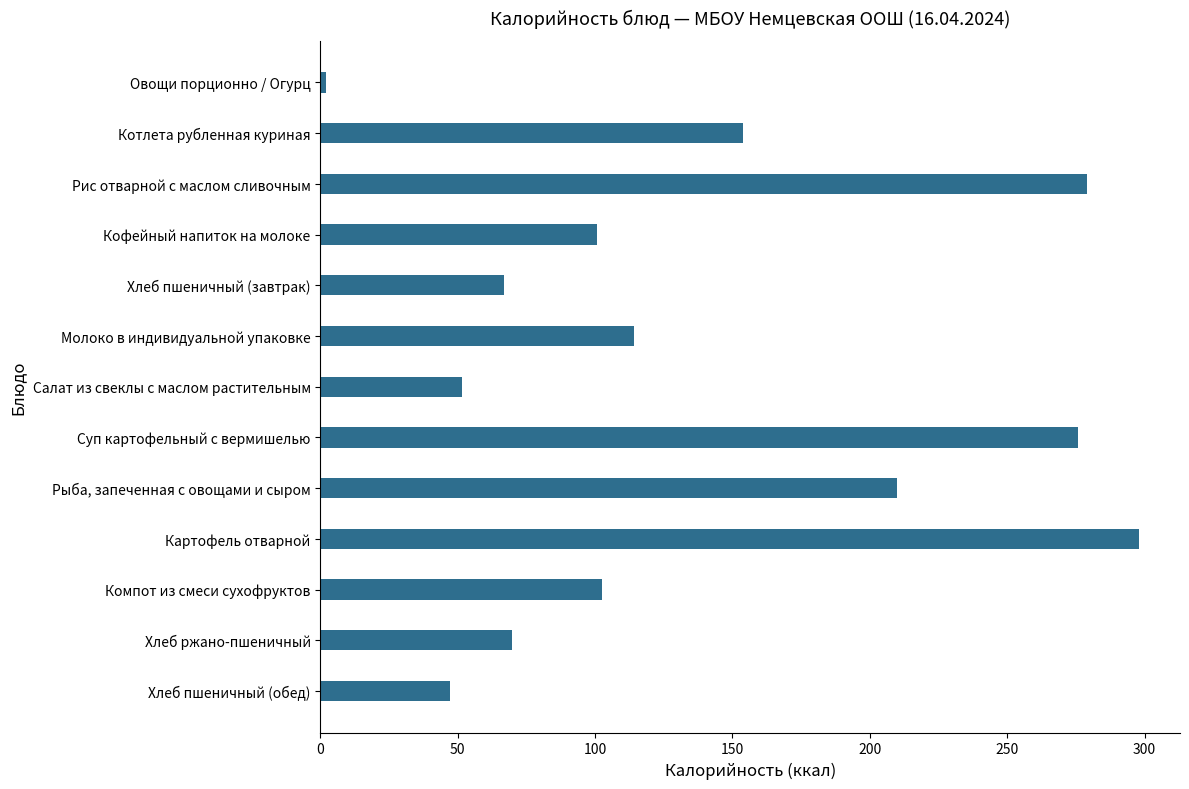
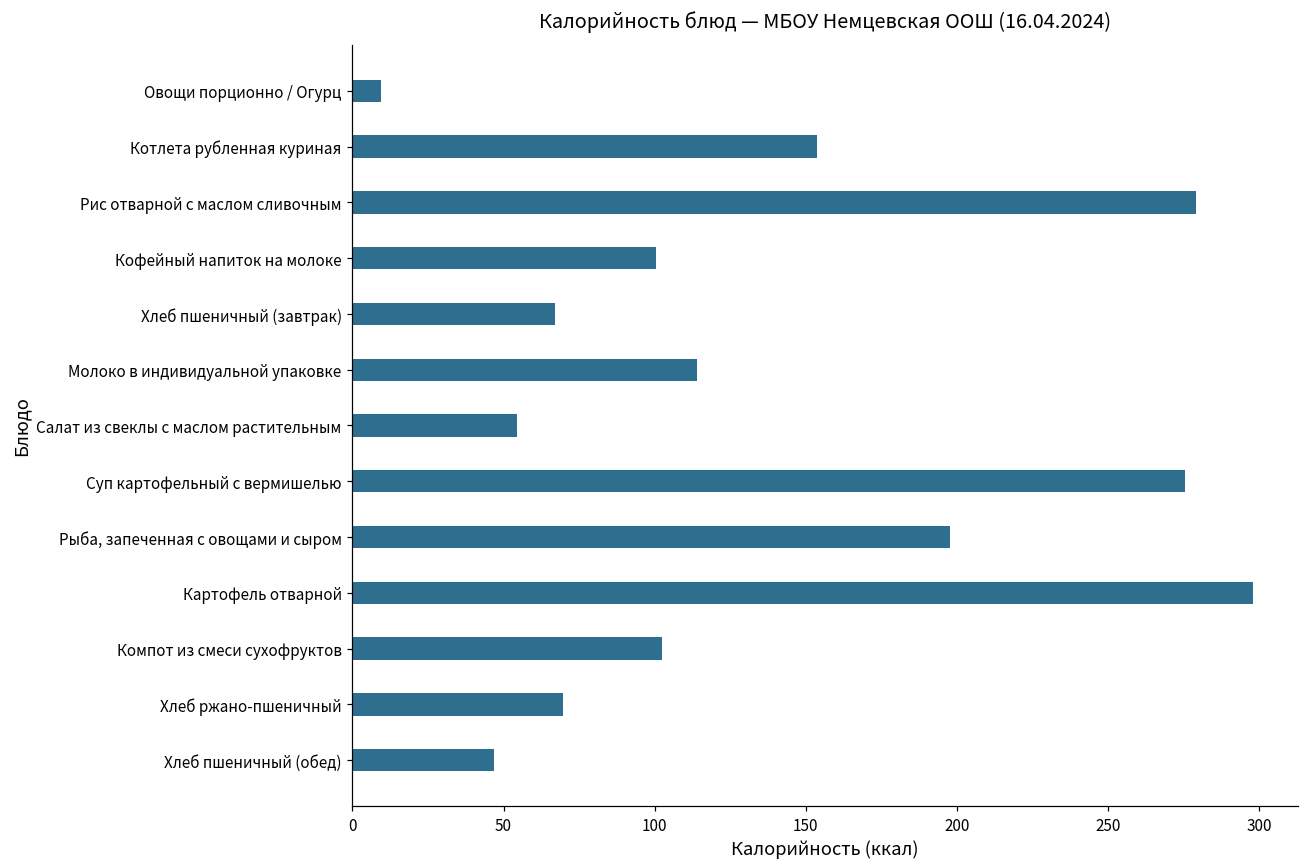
  {
-   "Овощи порционно / Огурц": 2,
+   "Овощи порционно / Огурц": 9,
    "Котлета рубленная куриная": 154,
    "Рис отварной с маслом сливочным": 279,
    "Кофейный напиток на молоке": 101,
    "Хлеб пшеничный (завтрак)": 67,
    "Молоко в индивидуальной упаковке": 114,
-   "Салат из свеклы с маслом растительным": 51,
+   "Салат из свеклы с маслом растительным": 54,
    "Суп картофельный с вермишелью": 276,
-   "Рыба, запеченная с овощами и сыром": 210,
+   "Рыба, запеченная с овощами и сыром": 198,
    "Картофель отварной": 298,
    "Компот из смеси сухофруктов": 102,
    "Хлеб ржано-пшеничный": 70,
    "Хлеб пшеничный (обед)": 47
  }
